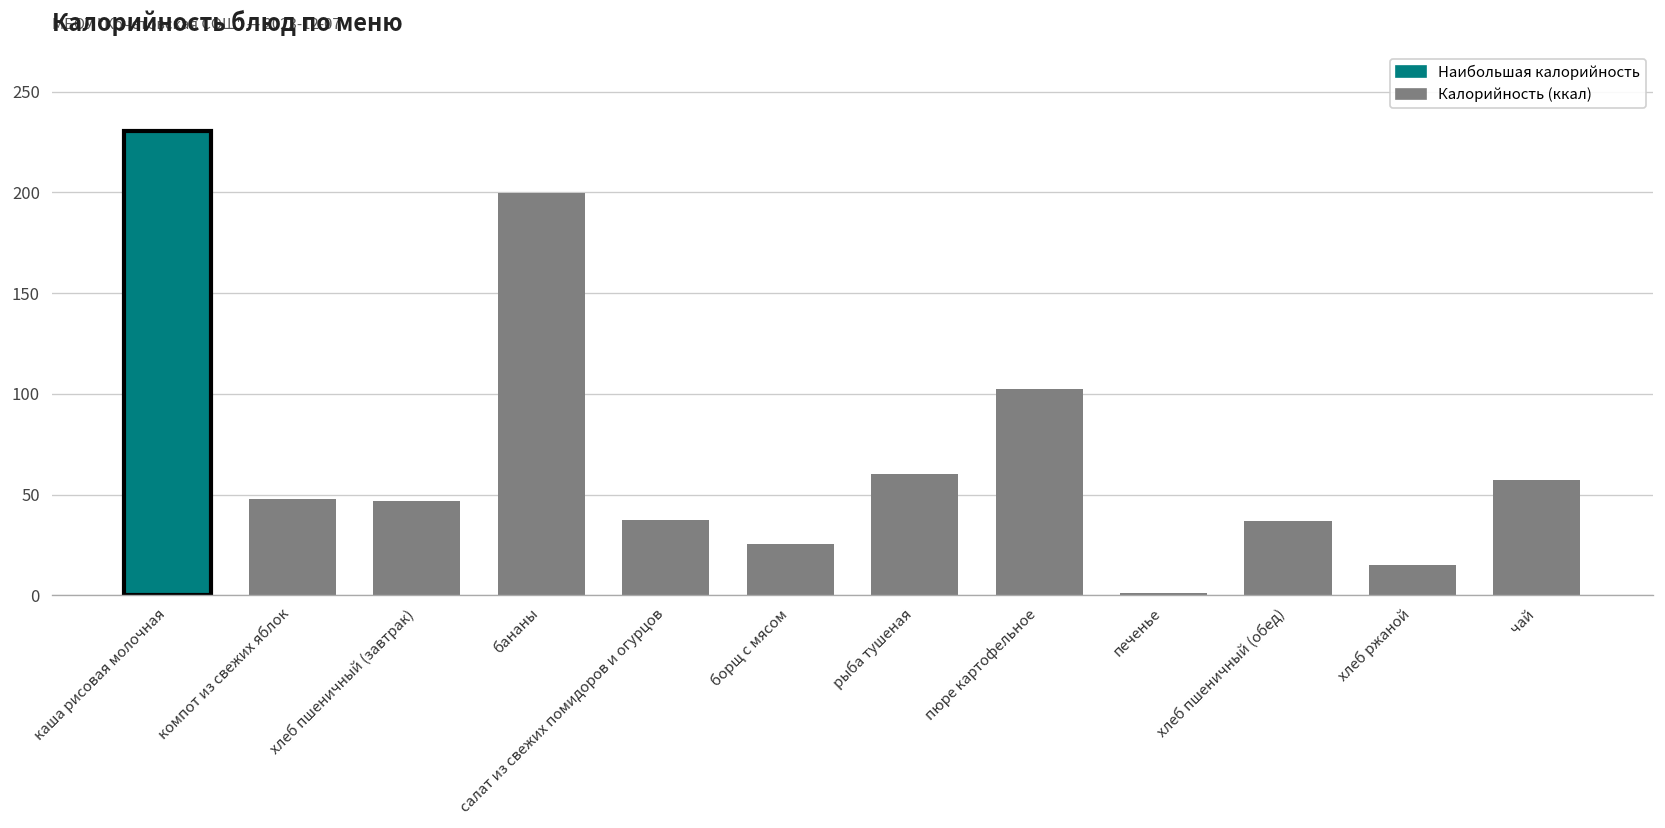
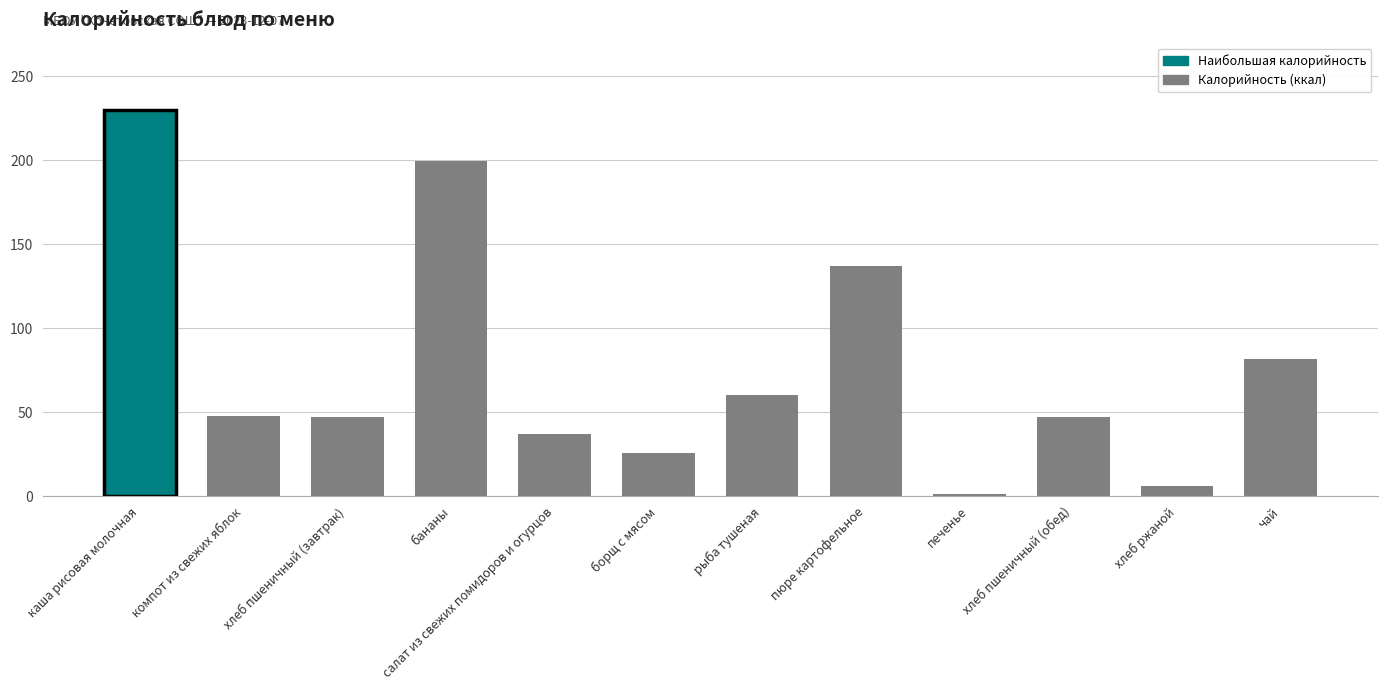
  {
    "каша рисовая молочная": 230,
    "компот из свежих яблок": 48,
    "хлеб пшеничный (завтрак)": 47,
    "бананы": 200,
    "салат из свежих помидоров и огурцов": 37,
    "борщ с мясом": 25,
    "рыба тушеная": 60,
-   "пюре картофельное": 102,
-   "хлеб пшеничный (обед)": 37,
-   "хлеб ржаной": 15,
-   "чай": 57
+   "пюре картофельное": 137,
+   "хлеб пшеничный (обед)": 47,
+   "хлеб ржаной": 6,
+   "чай": 82
  }
